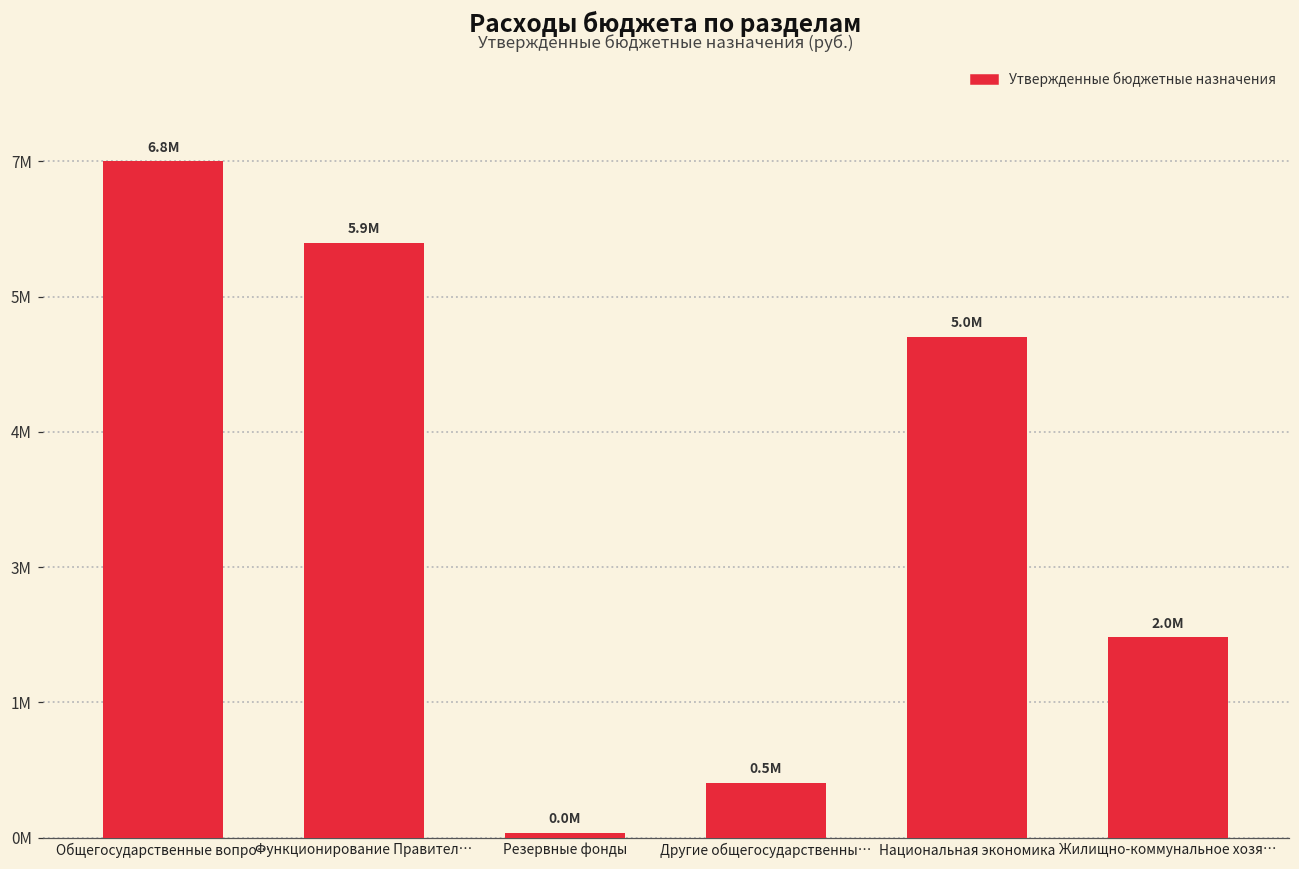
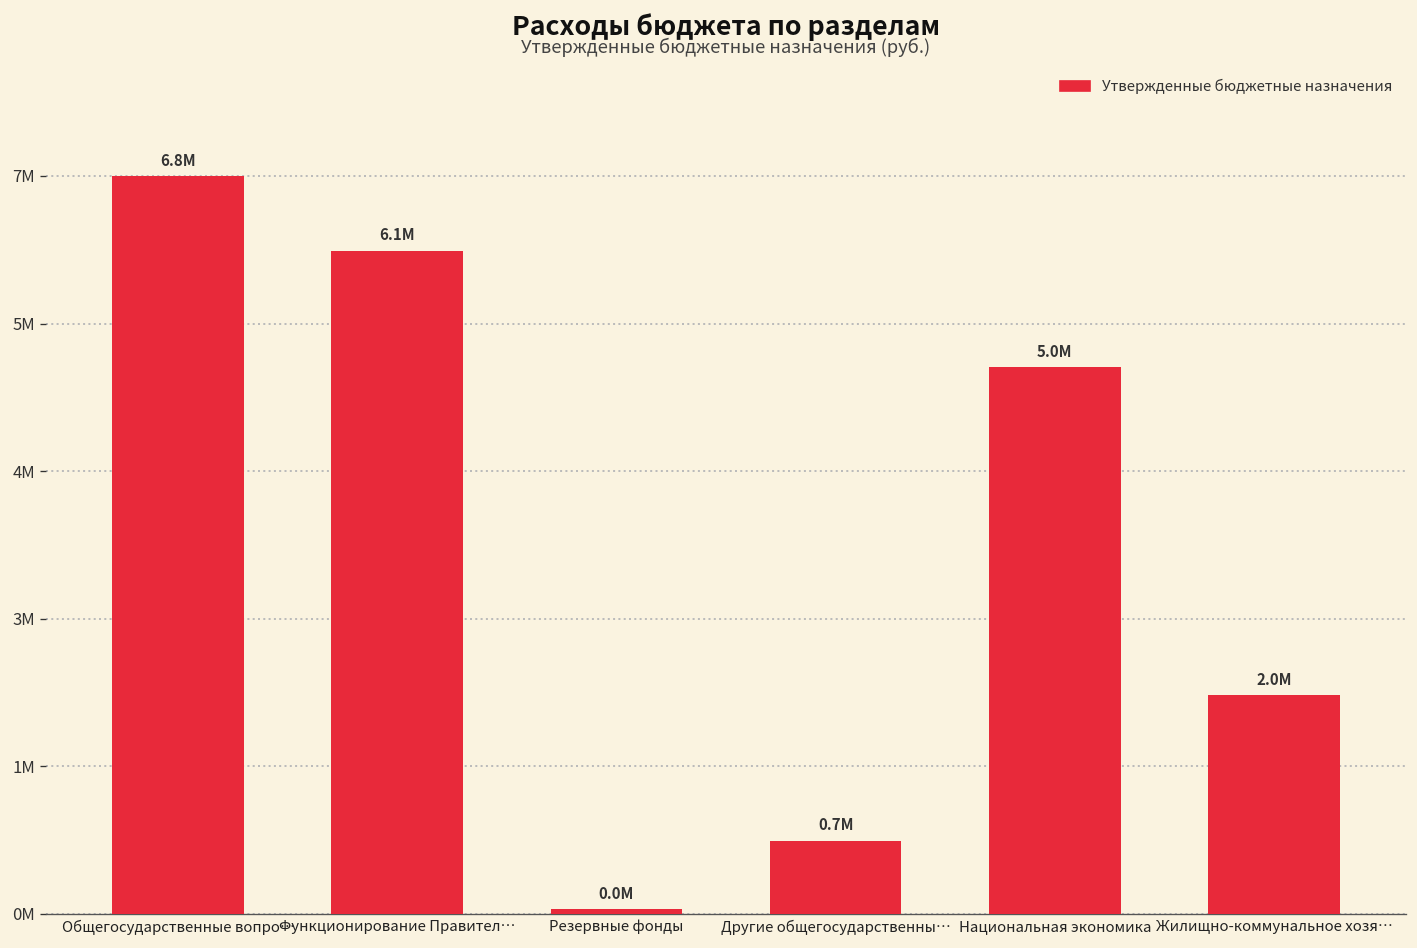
  {
    "Общегосударственные вопро…": "6.8M",
-   "Функционирование Правител…": "5.9M",
-   "Другие общегосударственны…": "0.5M",
+   "Функционирование Правител…": "6.1M",
+   "Другие общегосударственны…": "0.7M",
    "Национальная экономика": "5.0M",
    "Жилищно-коммунальное хозя…": "2.0M"
  }
